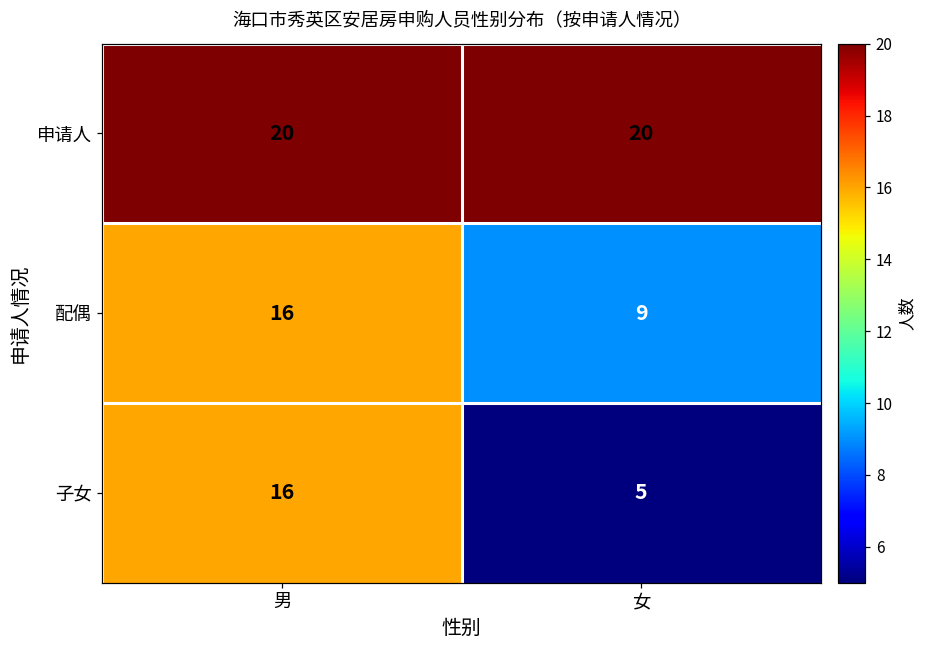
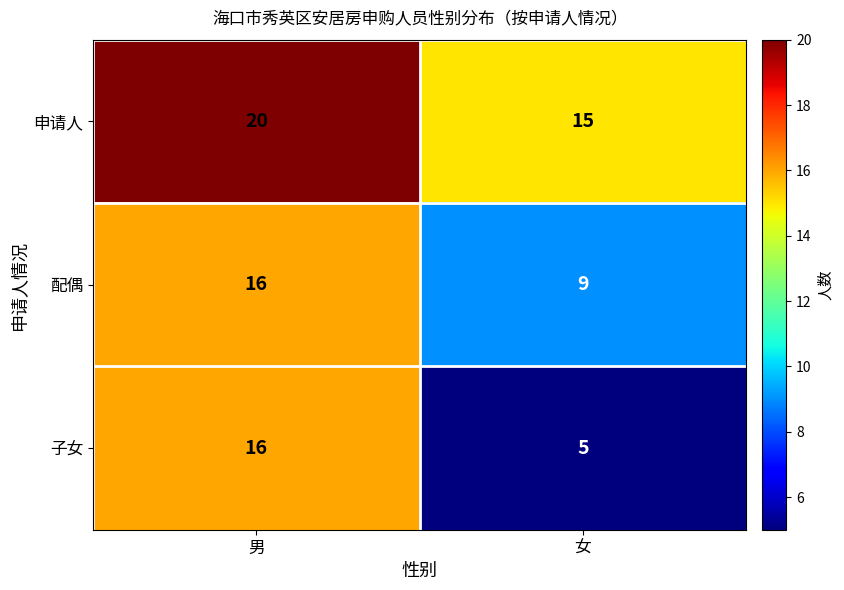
  {
    "申请人": {
      "男": 20,
-     "女": 20
+     "女": 15
    },
    "配偶": {
      "男": 16,
      "女": 9
    },
    "子女": {
      "男": 16,
      "女": 5
    }
  }
